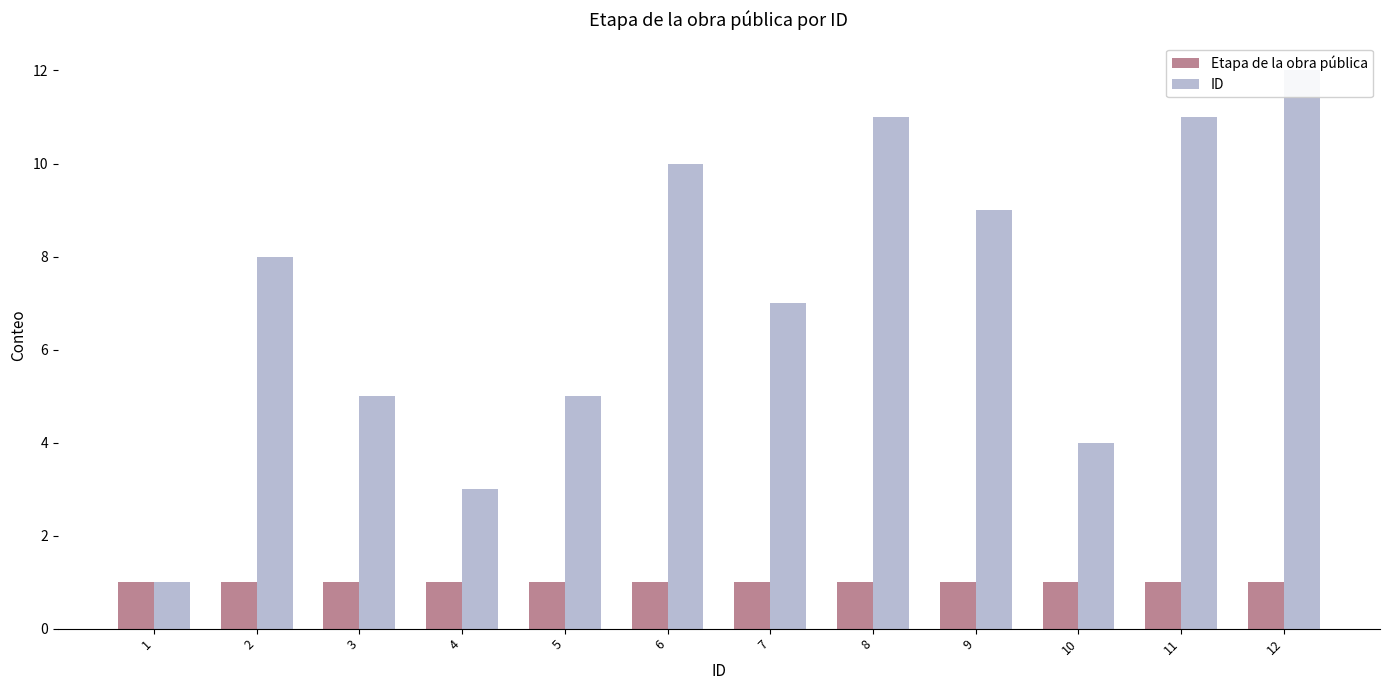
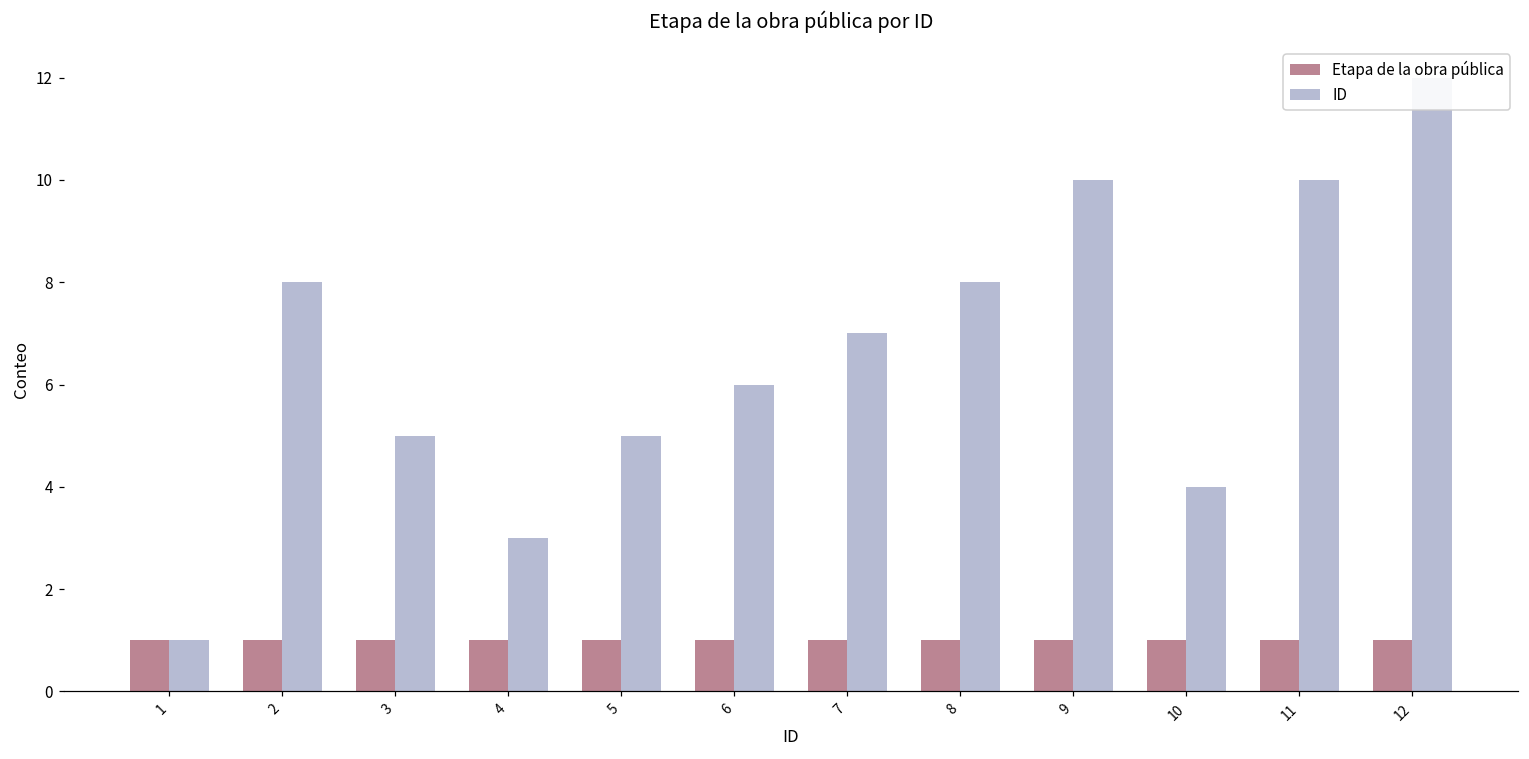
  {
    "Etapa de la obra pública": {
      "1": 1,
      "2": 1,
      "3": 1,
      "4": 1,
      "5": 1,
      "6": 1,
      "7": 1,
      "8": 1,
      "9": 1,
      "10": 1,
      "11": 1,
      "12": 1
    },
    "ID": {
      "1": 1,
      "2": 8,
      "3": 5,
      "4": 3,
      "5": 5,
-     "6": 10,
+     "6": 6,
      "7": 7,
-     "8": 11,
-     "9": 9,
+     "8": 8,
+     "9": 10,
      "10": 4,
-     "11": 11
+     "11": 10
    }
  }
